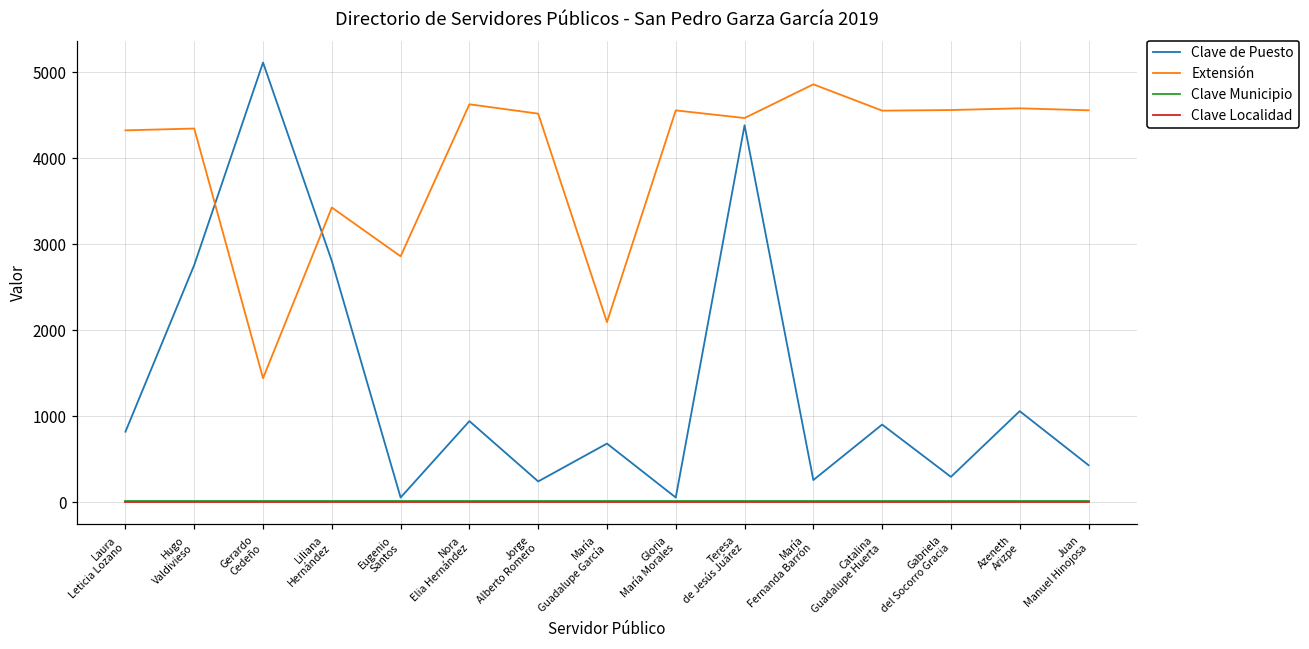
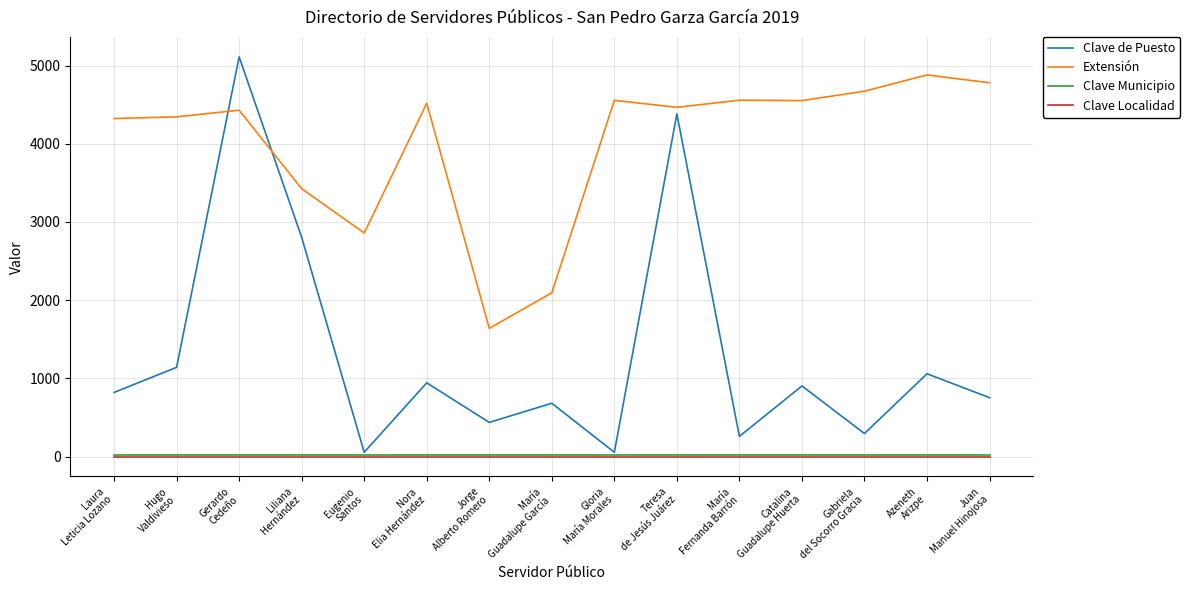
  {
    "Clave de Puesto": {
      "Laura Leticia Lozano": 800,
-     "Hugo Valdivieso": 2800,
+     "Hugo Valdivieso": 1100,
      "Gerardo Cedeño": 5100,
      "Liliana Hernández": 2800,
      "Eugenio Santos": 100,
      "Nora Elia Hernández": 900,
-     "Jorge Alberto Romero": 200,
+     "Jorge Alberto Romero": 400,
      "María Guadalupe García": 700,
      "Gloria María Morales": 100,
      "Teresa de Jesús Juárez": 4400,
      "María Fernanda Barrón": 300,
      "Catalina Guadalupe Huerta": 900,
      "Gabriela del Socorro Gracia": 300,
      "Azeneth Arizpe": 1100,
-     "Juan Manuel Hinojosa": 400
+     "Juan Manuel Hinojosa": 800
    },
    "Extensión": {
      "Laura Leticia Lozano": 4300,
      "Hugo Valdivieso": 4300,
-     "Gerardo Cedeño": 1400,
+     "Gerardo Cedeño": 4400,
      "Liliana Hernández": 3400,
      "Eugenio Santos": 2900,
-     "Nora Elia Hernández": 4600,
-     "Jorge Alberto Romero": 4500,
+     "Nora Elia Hernández": 4500,
+     "Jorge Alberto Romero": 1600,
      "María Guadalupe García": 2100,
      "Gloria María Morales": 4600,
      "Teresa de Jesús Juárez": 4500,
-     "María Fernanda Barrón": 4900,
+     "María Fernanda Barrón": 4600,
      "Catalina Guadalupe Huerta": 4600,
-     "Gabriela del Socorro Gracia": 4600,
-     "Azeneth Arizpe": 4600,
-     "Juan Manuel Hinojosa": 4600
+     "Gabriela del Socorro Gracia": 4700,
+     "Azeneth Arizpe": 4900,
+     "Juan Manuel Hinojosa": 4800
    }
  }
